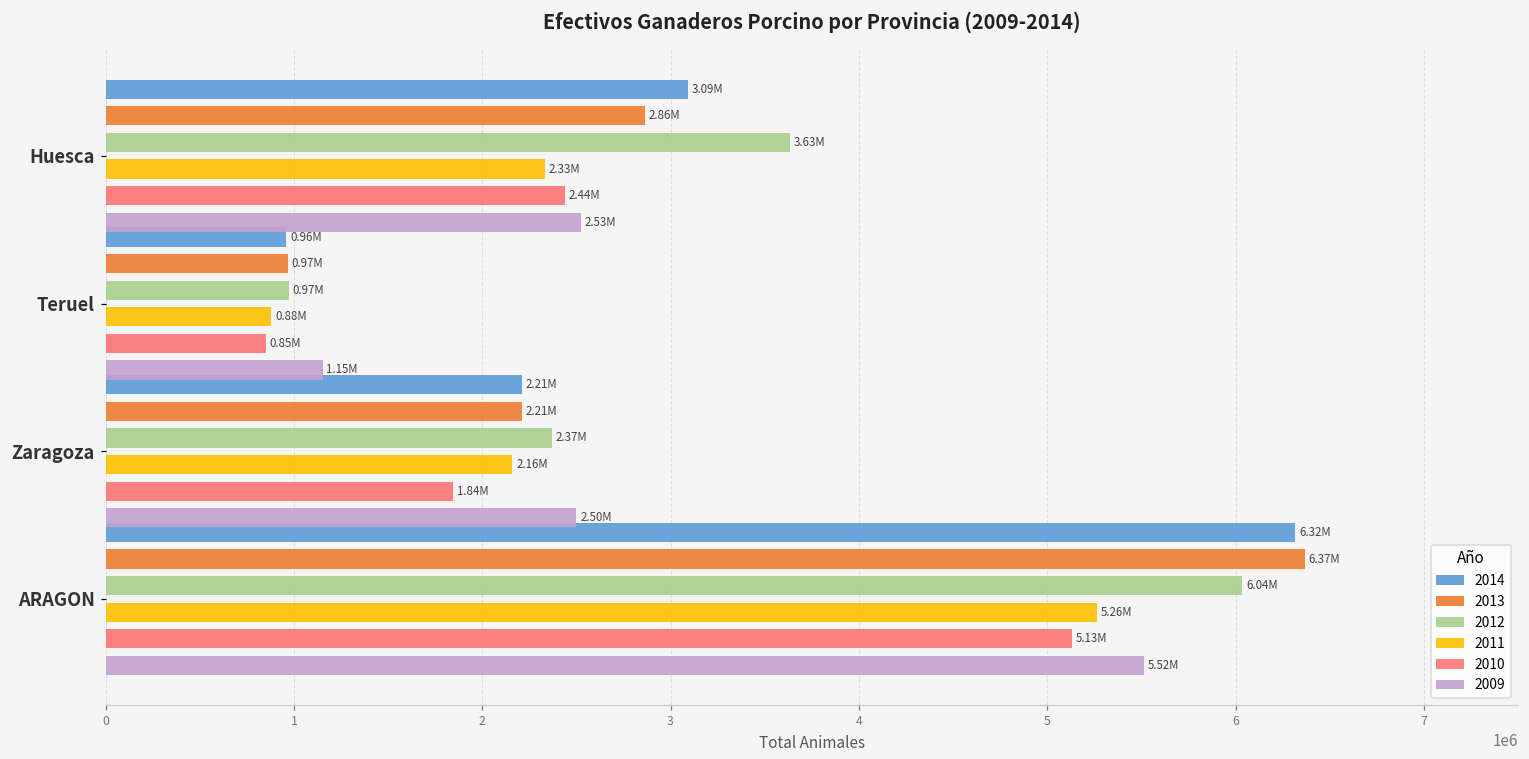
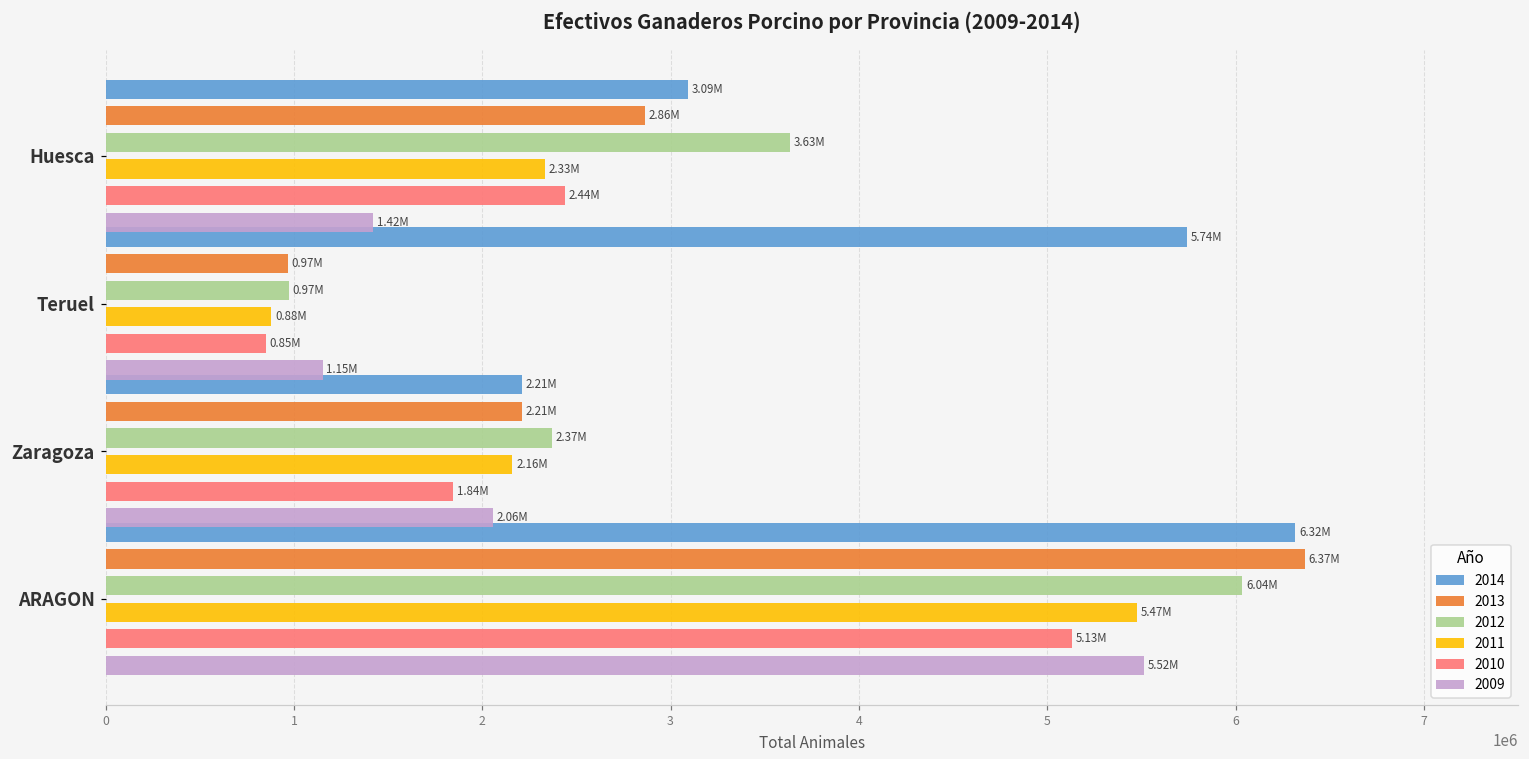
  {
    "2014": {
      "Huesca": "3.09M",
-     "Teruel": "0.96M",
+     "Teruel": "5.74M",
      "Zaragoza": "2.21M",
      "ARAGON": "6.32M"
    },
    "2013": {
      "Huesca": "2.86M",
      "Teruel": "0.97M",
      "Zaragoza": "2.21M",
      "ARAGON": "6.37M"
    },
    "2012": {
      "Huesca": "3.63M",
      "Teruel": "0.97M",
      "Zaragoza": "2.37M",
      "ARAGON": "6.04M"
    },
    "2011": {
      "Huesca": "2.33M",
      "Teruel": "0.88M",
      "Zaragoza": "2.16M",
-     "ARAGON": "5.26M"
+     "ARAGON": "5.47M"
    },
    "2010": {
      "Huesca": "2.44M",
      "Teruel": "0.85M",
      "Zaragoza": "1.84M",
      "ARAGON": "5.13M"
    },
    "2009": {
-     "Huesca": "2.53M",
+     "Huesca": "1.42M",
      "Teruel": "1.15M",
-     "Zaragoza": "2.50M",
+     "Zaragoza": "2.06M",
      "ARAGON": "5.52M"
    }
  }
